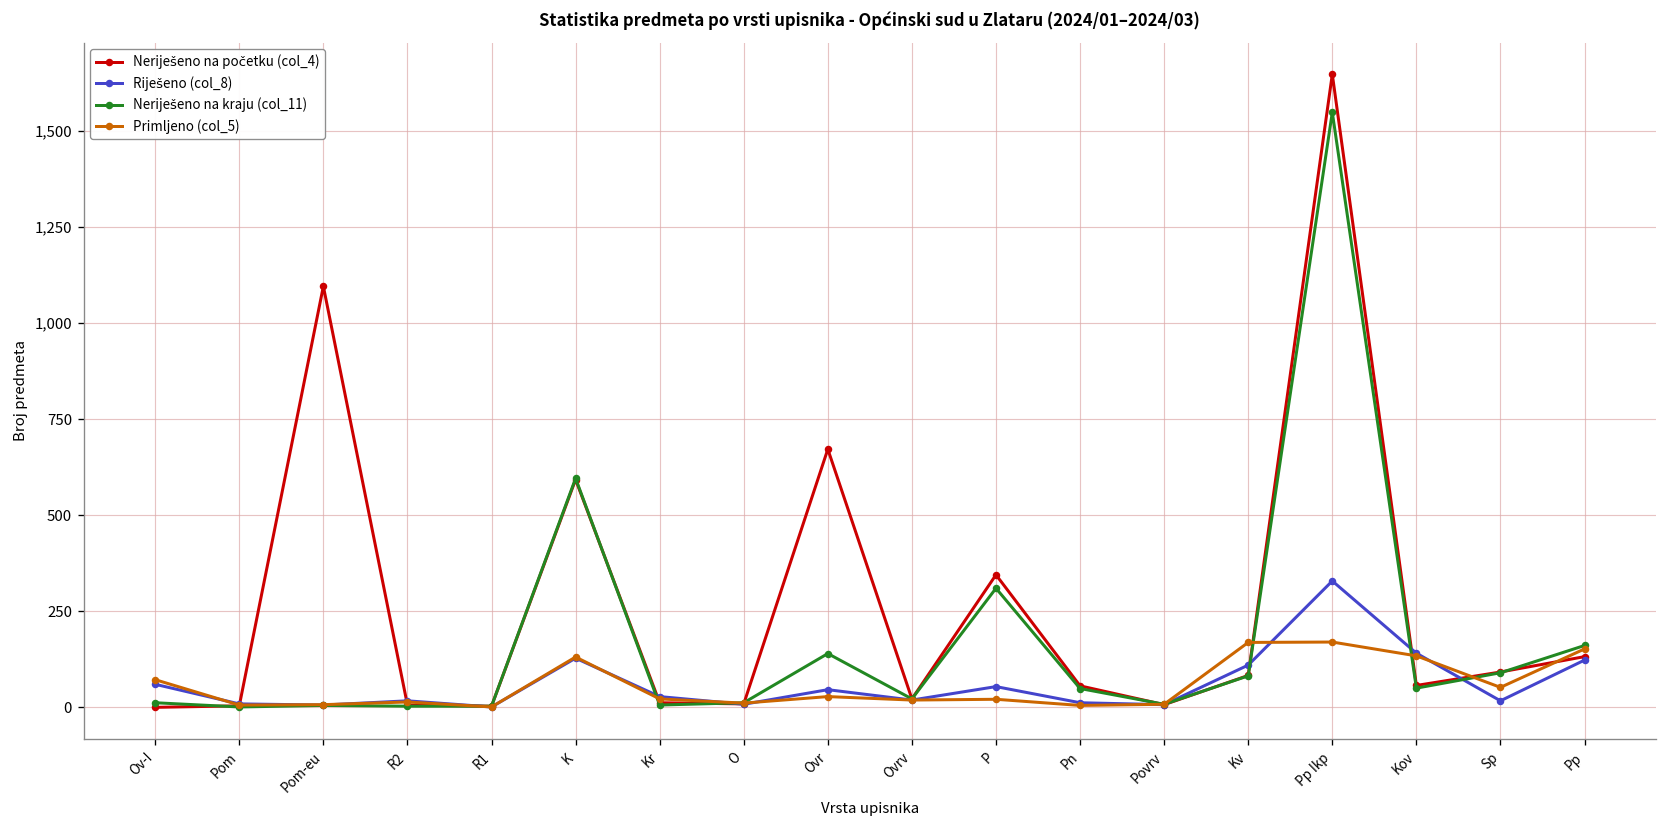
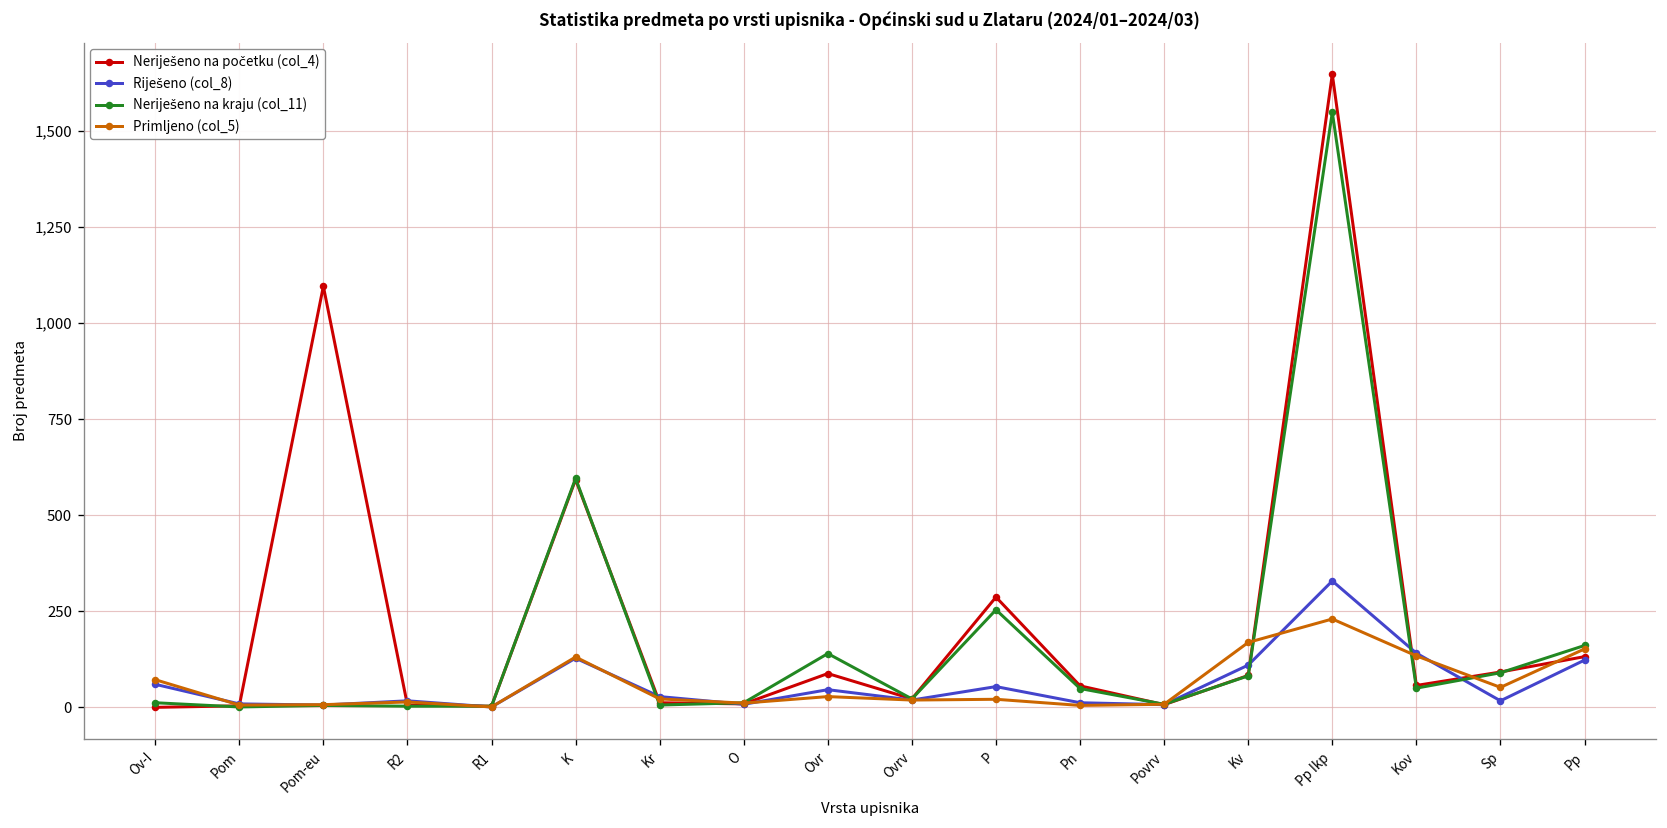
  {
    "Neriješeno na početku (col_4)": {
      "Ov-I": "0",
      "Pom-eu": "1,100",
-     "Ovr": "670",
-     "P": "350",
+     "Ovr": "90",
+     "P": "290",
      "Pp Ikp": "1,650",
      "Pp": "130"
    },
    "Riješeno (col_8)": {
      "Ov-I": "60",
      "Ovr": "50",
      "P": "50",
      "Kv": "110",
      "Pp Ikp": "330",
      "Sp": "20",
      "Pp": "120"
    },
    "Neriješeno na kraju (col_11)": {
      "Ov-I": "10",
      "Ovr": "140",
-     "P": "310",
+     "P": "250",
      "Pp Ikp": "1,550",
      "Pp": "160"
    },
    "Primljeno (col_5)": {
      "Ov-I": "70",
      "Ovr": "30",
      "P": "20",
      "Kv": "170",
-     "Pp Ikp": "170",
+     "Pp Ikp": "230",
      "Sp": "50",
      "Pp": "150"
    }
  }
